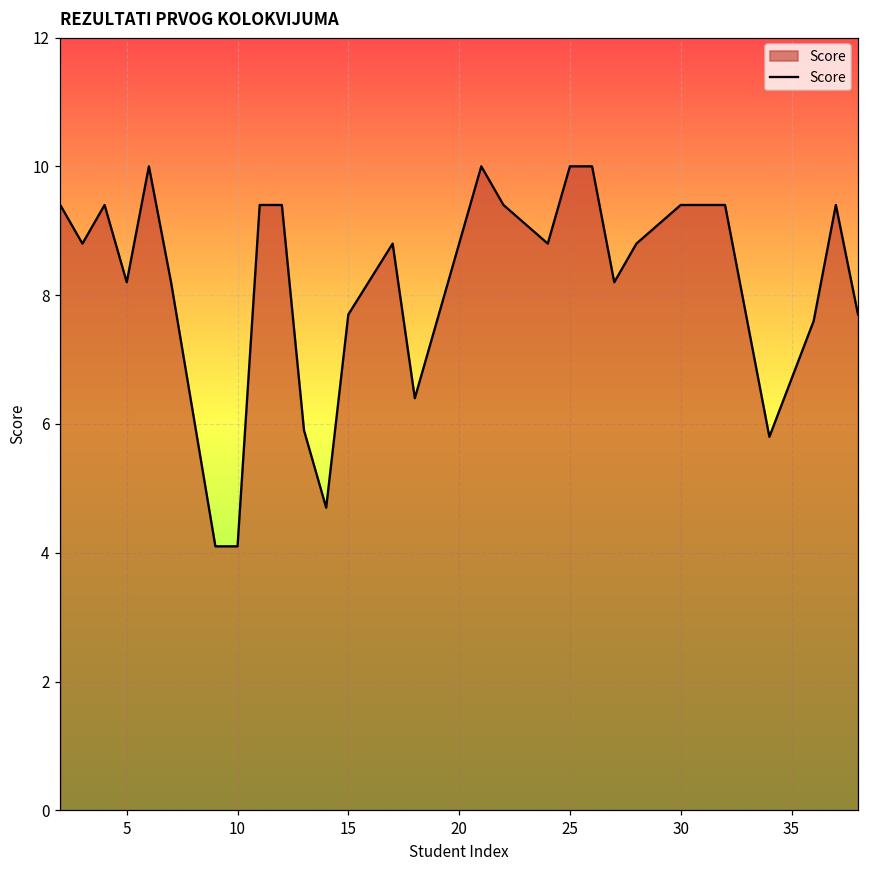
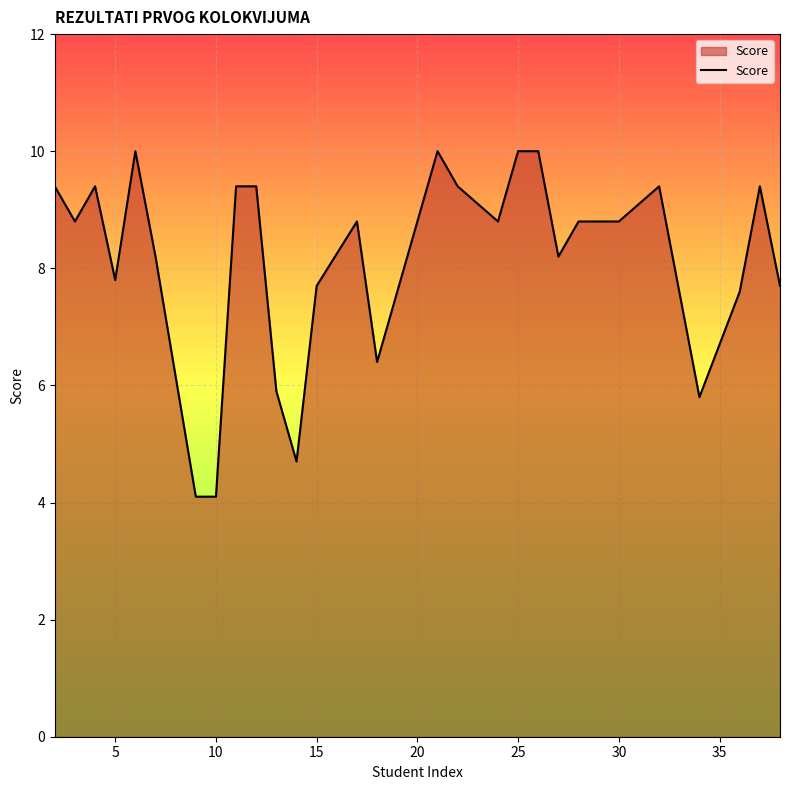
  {
-   "5": 8.2,
+   "5": 7.8,
    "10": 4.1,
    "15": 7.7,
    "25": 10.0,
-   "30": 9.4
+   "30": 8.8
  }
